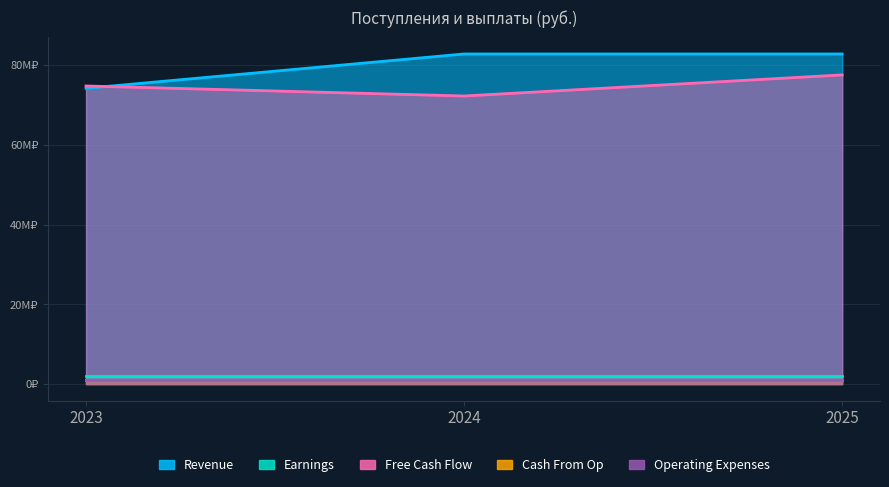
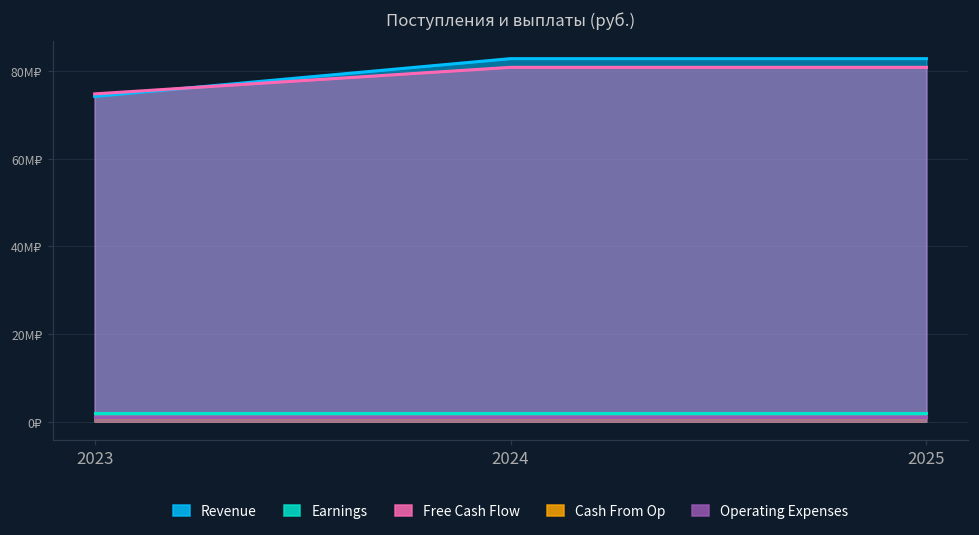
  {
    "Revenue": {
      "2024": "83M₽",
      "2025": "83M₽"
    },
    "Earnings": {
      "2023": "2M₽",
      "2024": "2M₽",
      "2025": "2M₽"
    },
    "Free Cash Flow": {
-     "2024": "72M₽",
-     "2025": "78M₽"
+     "2024": "81M₽",
+     "2025": "81M₽"
    },
    "Operating Expenses": {
      "2023": "1M₽",
      "2024": "1M₽",
      "2025": "1M₽"
    }
  }
